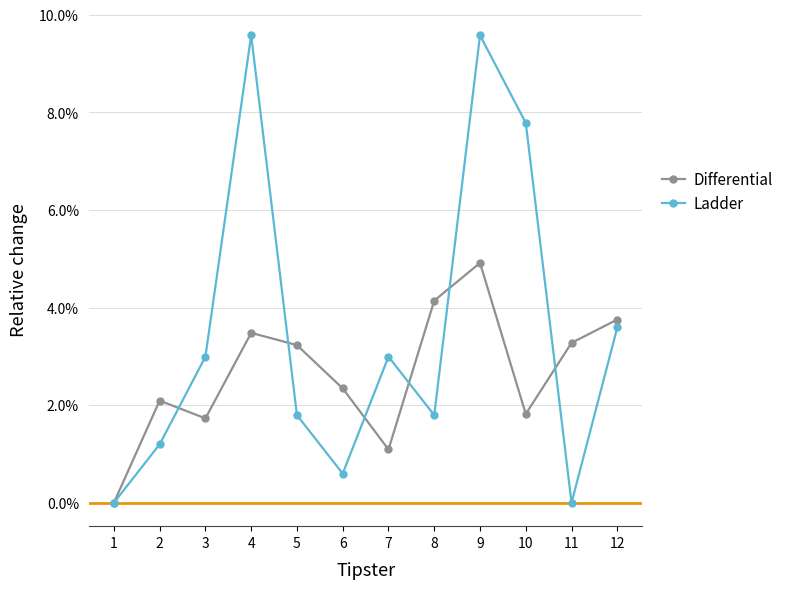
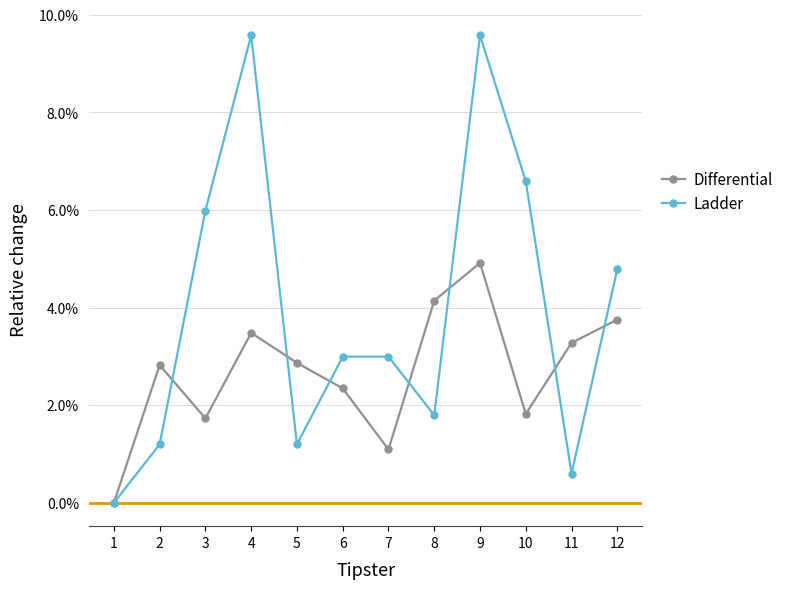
  {
    "Differential": {
-     "2": "2.1%",
+     "2": "2.8%",
      "3": "1.7%",
      "4": "3.5%",
-     "5": "3.2%",
+     "5": "2.9%",
      "6": "2.3%",
      "7": "1.1%",
      "8": "4.1%",
      "9": "4.9%",
      "10": "1.8%",
      "11": "3.3%",
      "12": "3.8%"
    },
    "Ladder": {
      "2": "1.2%",
-     "3": "3.0%",
+     "3": "6.0%",
      "4": "9.6%",
-     "5": "1.8%",
-     "6": "0.6%",
+     "5": "1.2%",
+     "6": "3.0%",
      "7": "3.0%",
      "8": "1.8%",
      "9": "9.6%",
-     "10": "7.8%",
-     "11": "0.0%",
-     "12": "3.6%"
+     "10": "6.6%",
+     "11": "0.6%",
+     "12": "4.8%"
    }
  }
